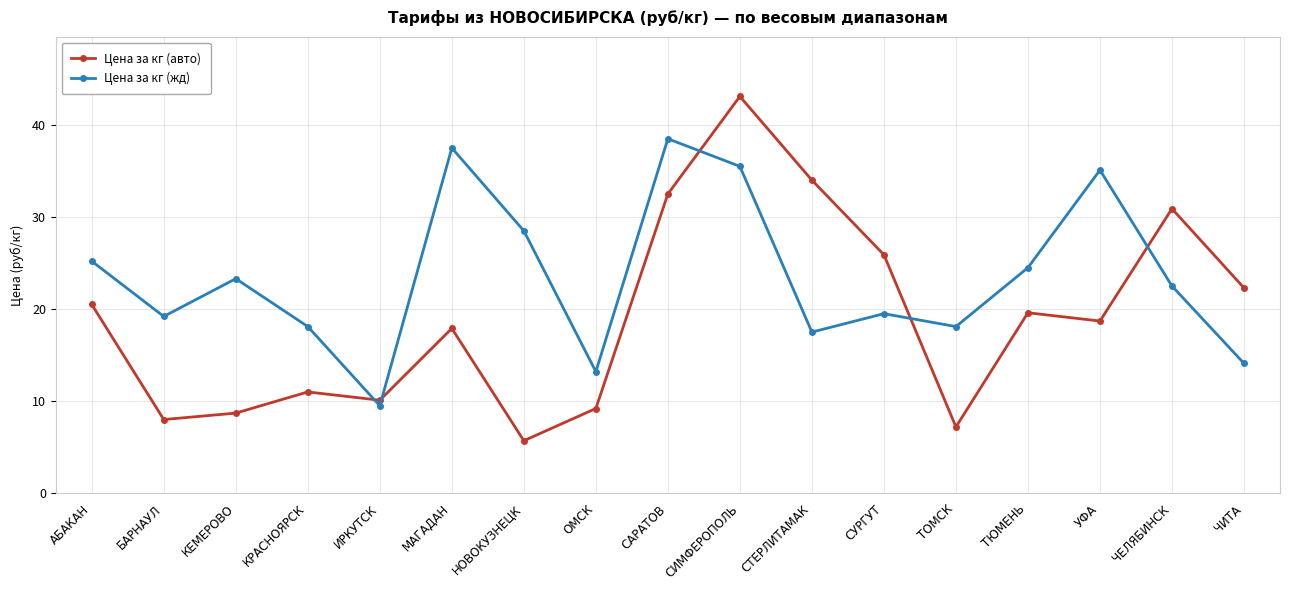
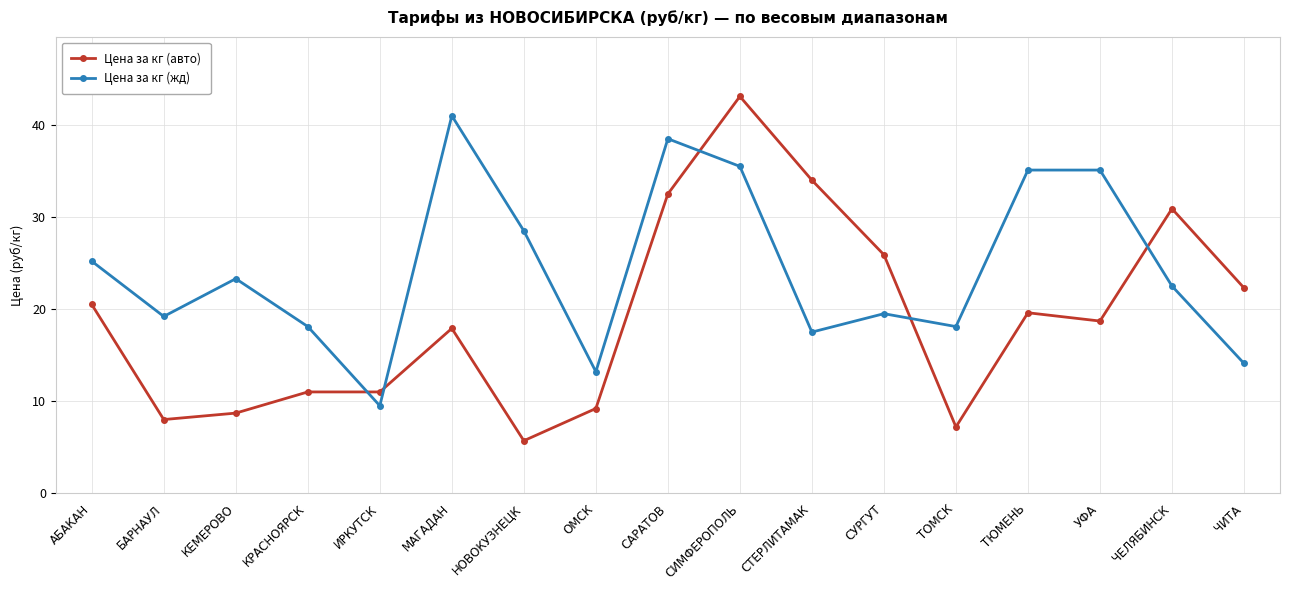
  {
    "Цена за кг (авто)": {
      "АБАКАН": 21,
      "БАРНАУЛ": 8,
      "КЕМЕРОВО": 9,
      "КРАСНОЯРСК": 11,
-     "ИРКУТСК": 10,
+     "ИРКУТСК": 11,
      "МАГАДАН": 18,
      "НОВОКУЗНЕЦК": 6,
      "ОМСК": 9,
      "САРАТОВ": 33,
      "СИМФЕРОПОЛЬ": 43,
      "СТЕРЛИТАМАК": 34,
      "СУРГУТ": 26,
      "ТОМСК": 7,
      "ТЮМЕНЬ": 20,
      "УФА": 19,
      "ЧЕЛЯБИНСК": 31,
      "ЧИТА": 22
    },
    "Цена за кг (жд)": {
      "АБАКАН": 25,
      "БАРНАУЛ": 19,
      "КЕМЕРОВО": 23,
      "КРАСНОЯРСК": 18,
      "ИРКУТСК": 10,
-     "МАГАДАН": 38,
+     "МАГАДАН": 41,
      "НОВОКУЗНЕЦК": 29,
      "ОМСК": 13,
      "САРАТОВ": 39,
      "СИМФЕРОПОЛЬ": 36,
      "СТЕРЛИТАМАК": 18,
      "СУРГУТ": 20,
      "ТОМСК": 18,
-     "ТЮМЕНЬ": 25,
+     "ТЮМЕНЬ": 35,
      "УФА": 35,
      "ЧЕЛЯБИНСК": 23,
      "ЧИТА": 14
    }
  }
